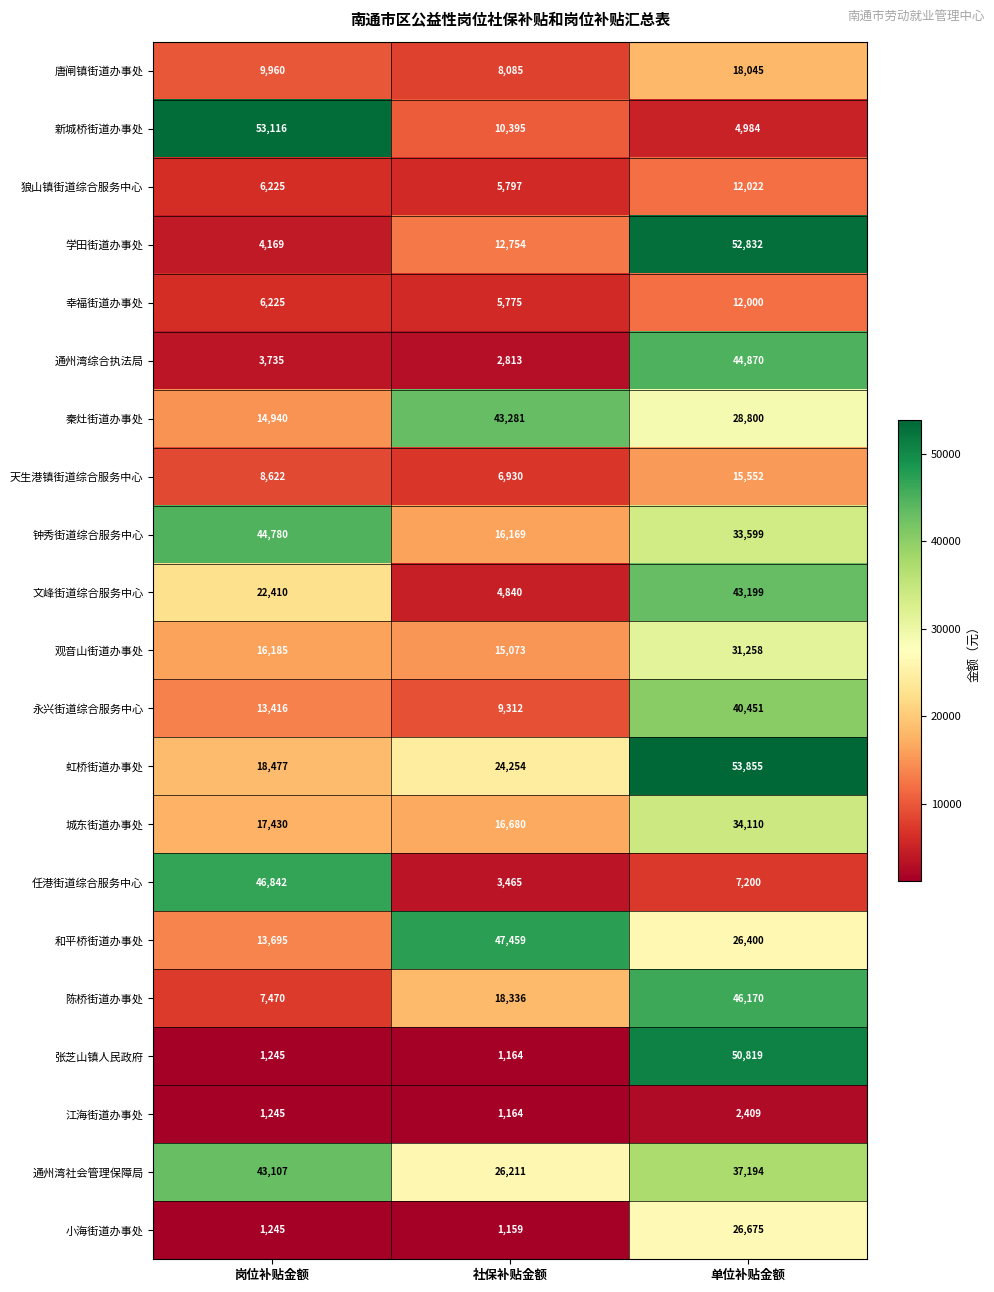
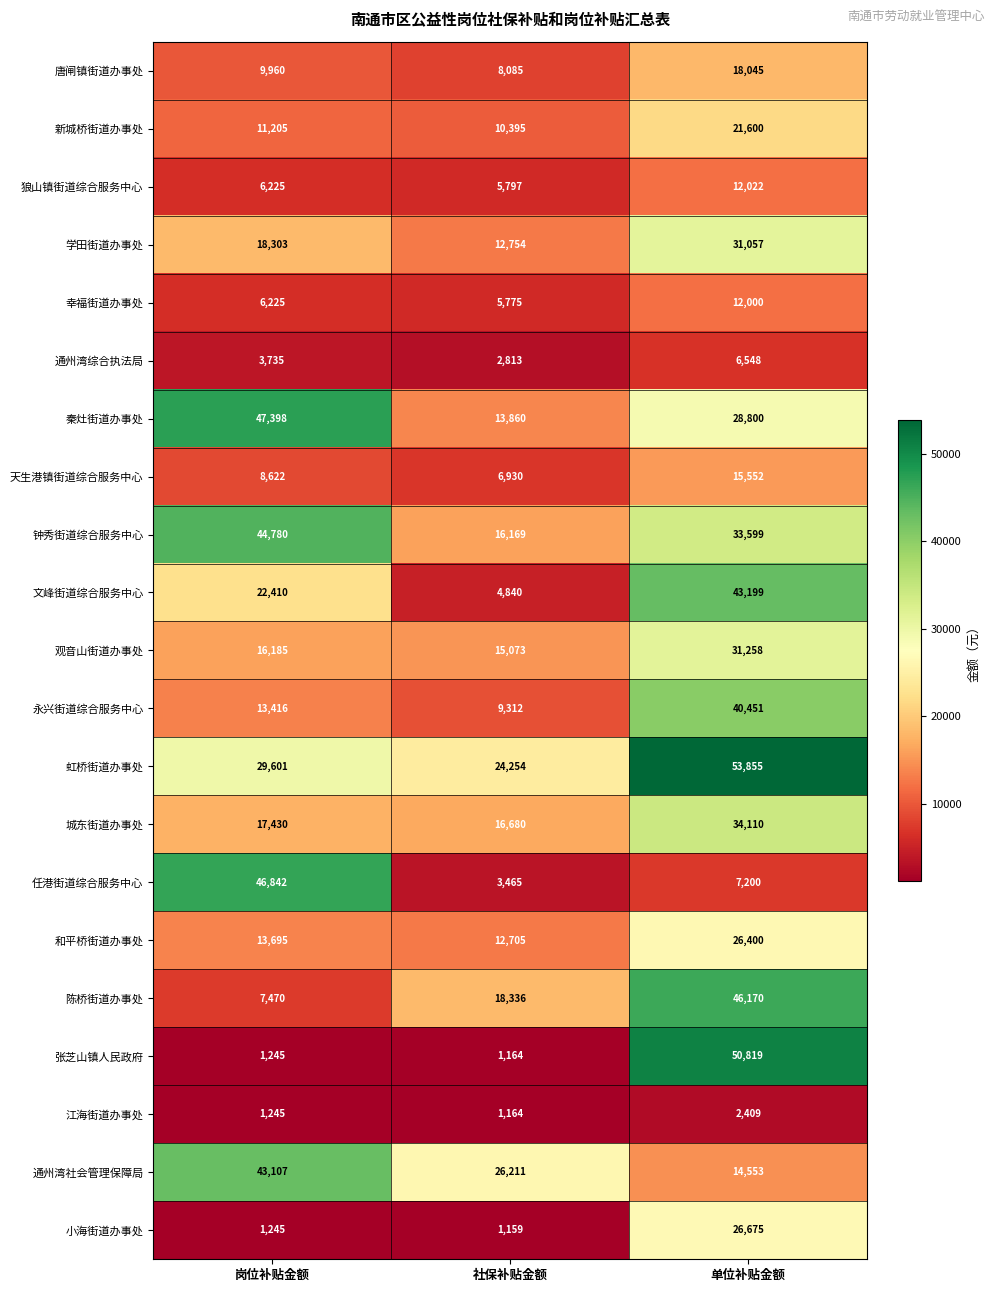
  {
    "唐闸镇街道办事处": {
      "岗位补贴金额": "9,960",
      "社保补贴金额": "8,085",
      "单位补贴金额": "18,045"
    },
    "新城桥街道办事处": {
-     "岗位补贴金额": "53,116",
+     "岗位补贴金额": "11,205",
      "社保补贴金额": "10,395",
-     "单位补贴金额": "4,984"
+     "单位补贴金额": "21,600"
    },
    "狼山镇街道综合服务中心": {
      "岗位补贴金额": "6,225",
      "社保补贴金额": "5,797",
      "单位补贴金额": "12,022"
    },
    "学田街道办事处": {
-     "岗位补贴金额": "4,169",
+     "岗位补贴金额": "18,303",
      "社保补贴金额": "12,754",
-     "单位补贴金额": "52,832"
+     "单位补贴金额": "31,057"
    },
    "幸福街道办事处": {
      "岗位补贴金额": "6,225",
      "社保补贴金额": "5,775",
      "单位补贴金额": "12,000"
    },
    "通州湾综合执法局": {
      "岗位补贴金额": "3,735",
      "社保补贴金额": "2,813",
-     "单位补贴金额": "44,870"
+     "单位补贴金额": "6,548"
    },
    "秦灶街道办事处": {
-     "岗位补贴金额": "14,940",
-     "社保补贴金额": "43,281",
+     "岗位补贴金额": "47,398",
+     "社保补贴金额": "13,860",
      "单位补贴金额": "28,800"
    },
    "天生港镇街道综合服务中心": {
      "岗位补贴金额": "8,622",
      "社保补贴金额": "6,930",
      "单位补贴金额": "15,552"
    },
    "钟秀街道综合服务中心": {
      "岗位补贴金额": "44,780",
      "社保补贴金额": "16,169",
      "单位补贴金额": "33,599"
    },
    "文峰街道综合服务中心": {
      "岗位补贴金额": "22,410",
      "社保补贴金额": "4,840",
      "单位补贴金额": "43,199"
    },
    "观音山街道办事处": {
      "岗位补贴金额": "16,185",
      "社保补贴金额": "15,073",
      "单位补贴金额": "31,258"
    },
    "永兴街道综合服务中心": {
      "岗位补贴金额": "13,416",
      "社保补贴金额": "9,312",
      "单位补贴金额": "40,451"
    },
    "虹桥街道办事处": {
-     "岗位补贴金额": "18,477",
+     "岗位补贴金额": "29,601",
      "社保补贴金额": "24,254",
      "单位补贴金额": "53,855"
    },
    "城东街道办事处": {
      "岗位补贴金额": "17,430",
      "社保补贴金额": "16,680",
      "单位补贴金额": "34,110"
    },
    "任港街道综合服务中心": {
      "岗位补贴金额": "46,842",
      "社保补贴金额": "3,465",
      "单位补贴金额": "7,200"
    },
    "和平桥街道办事处": {
      "岗位补贴金额": "13,695",
-     "社保补贴金额": "47,459",
+     "社保补贴金额": "12,705",
      "单位补贴金额": "26,400"
    },
    "陈桥街道办事处": {
      "岗位补贴金额": "7,470",
      "社保补贴金额": "18,336",
      "单位补贴金额": "46,170"
    },
    "张芝山镇人民政府": {
      "岗位补贴金额": "1,245",
      "社保补贴金额": "1,164",
      "单位补贴金额": "50,819"
    },
    "江海街道办事处": {
      "岗位补贴金额": "1,245",
      "社保补贴金额": "1,164",
      "单位补贴金额": "2,409"
    },
    "通州湾社会管理保障局": {
      "岗位补贴金额": "43,107",
      "社保补贴金额": "26,211",
-     "单位补贴金额": "37,194"
+     "单位补贴金额": "14,553"
    },
    "小海街道办事处": {
      "岗位补贴金额": "1,245",
      "社保补贴金额": "1,159",
      "单位补贴金额": "26,675"
    }
  }
